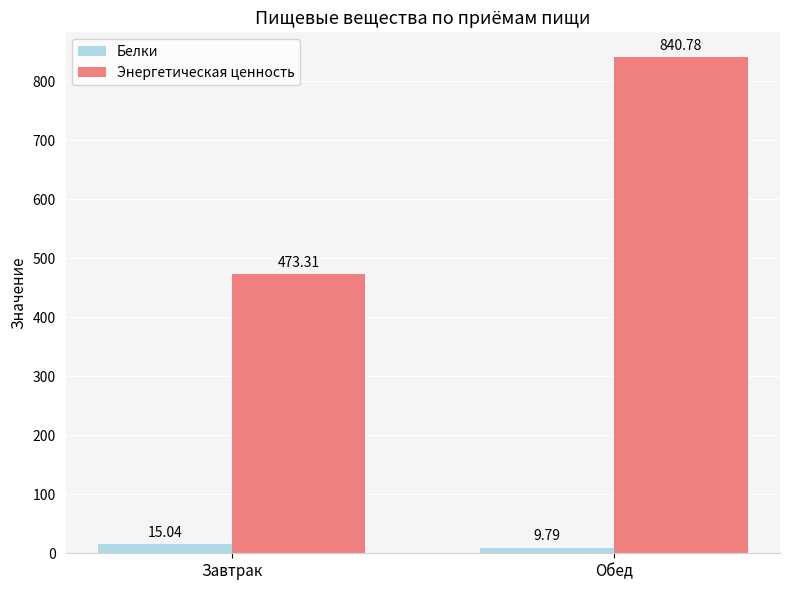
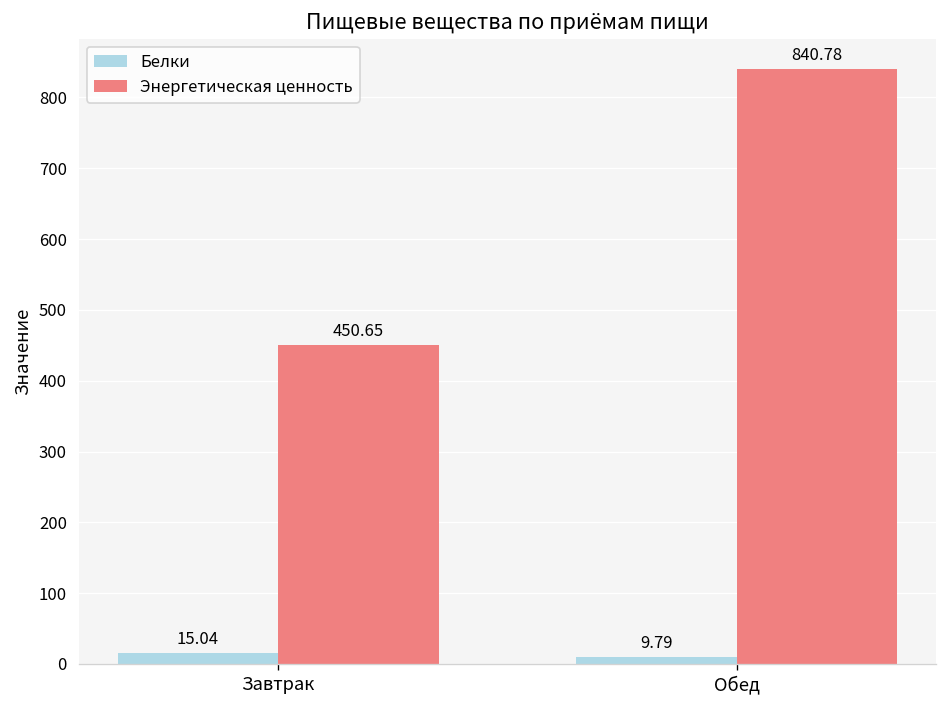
  {
    "Белки": {
      "Завтрак": 15.04,
      "Обед": 9.79
    },
    "Энергетическая ценность": {
-     "Завтрак": 473.31,
+     "Завтрак": 450.65,
      "Обед": 840.78
    }
  }
